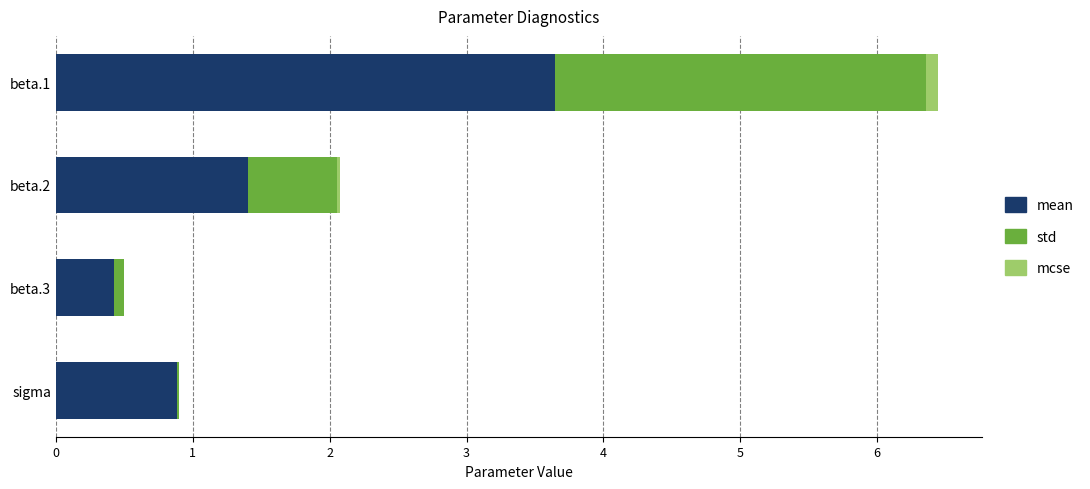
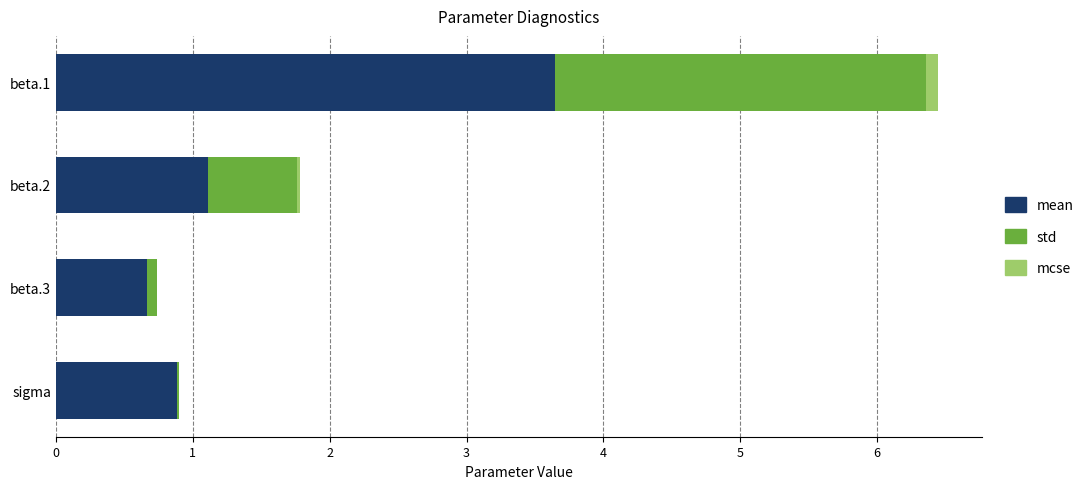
  {
    "mean": {
      "beta.1": 3.64,
-     "beta.2": 1.40,
-     "beta.3": 0.42,
+     "beta.2": 1.11,
+     "beta.3": 0.66,
      "sigma": 0.88
    },
    "std": {
      "beta.1": 2.71,
      "beta.2": 0.65,
      "beta.3": 0.07
    },
    "mcse": {
      "beta.1": 0.09,
      "beta.2": 0.02
    }
  }
